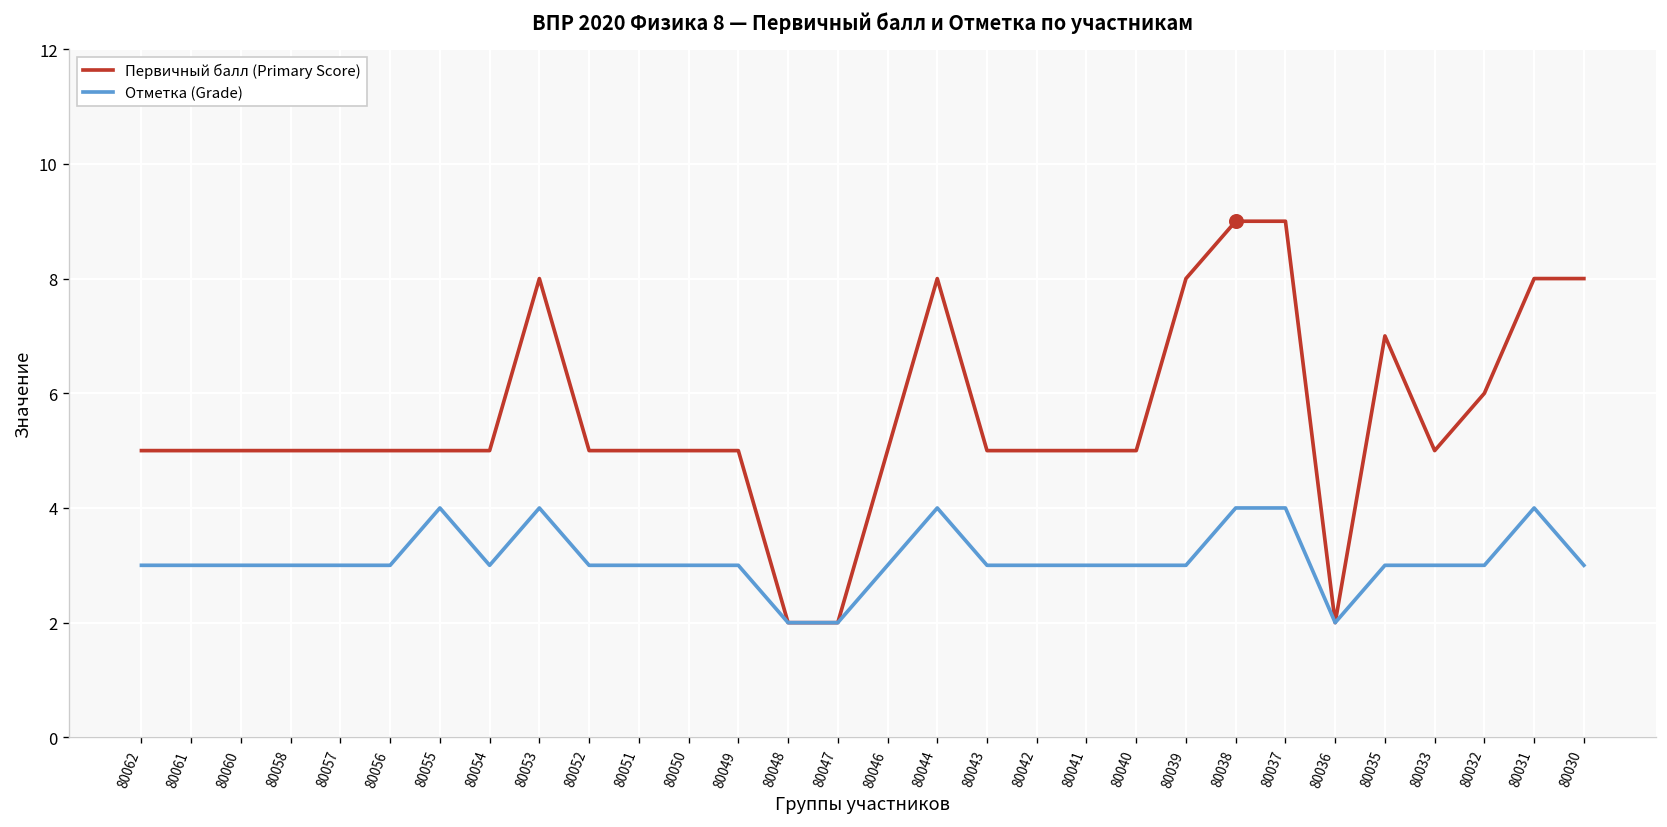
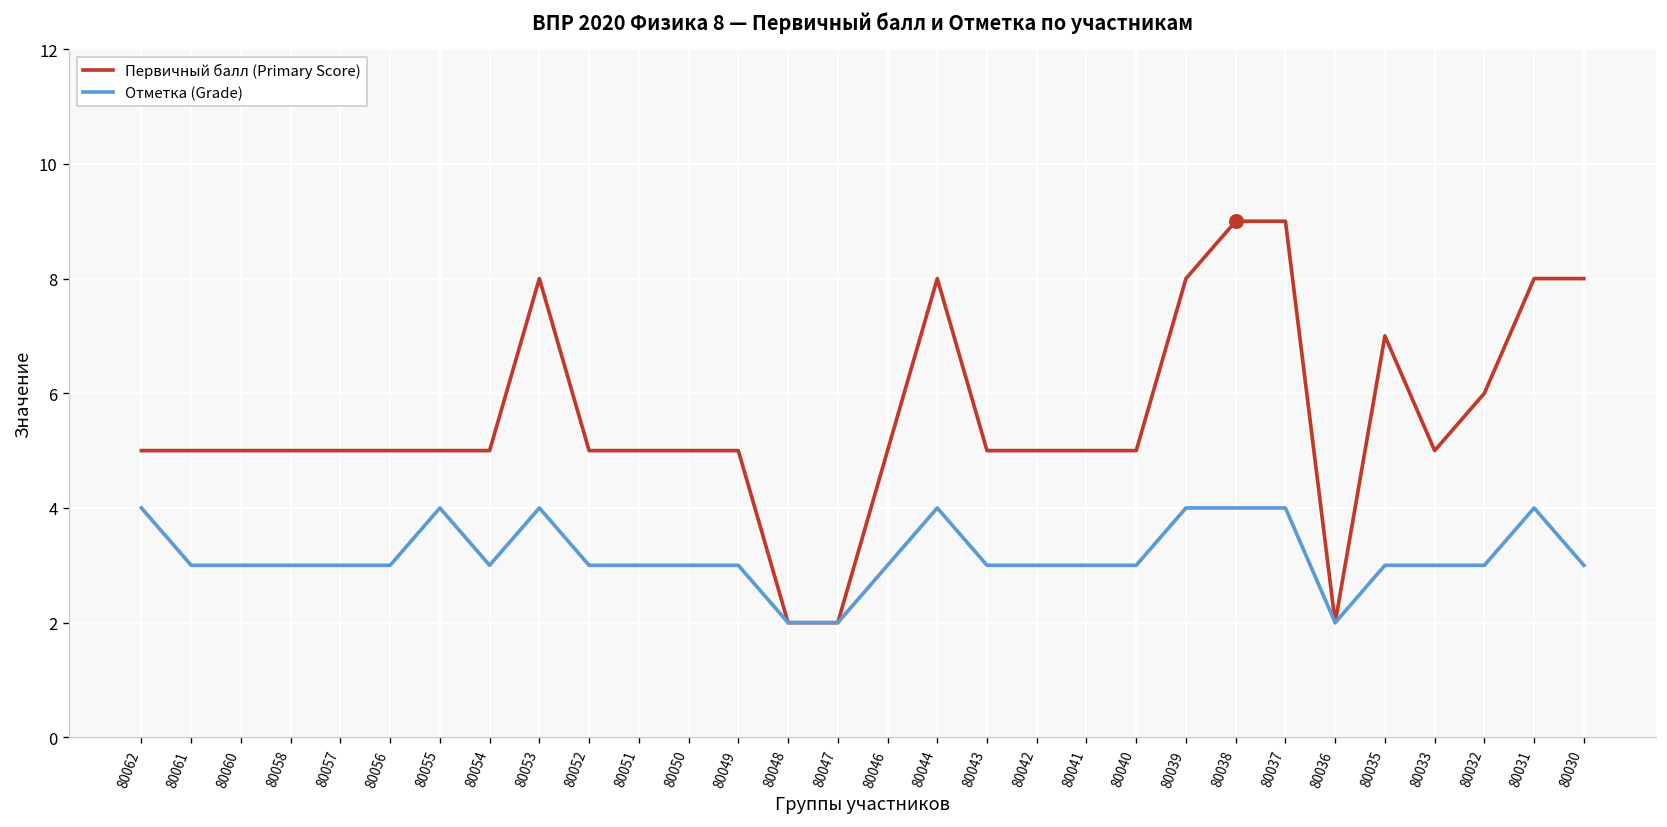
  {
    "Отметка (Grade)": {
-     "80062": 3,
+     "80062": 4,
      "80061": 3,
      "80060": 3,
      "80058": 3,
      "80057": 3,
      "80056": 3,
      "80055": 4,
      "80054": 3,
      "80053": 4,
      "80052": 3,
      "80051": 3,
      "80050": 3,
      "80049": 3,
      "80046": 3,
      "80044": 4,
      "80043": 3,
      "80042": 3,
      "80041": 3,
      "80040": 3,
-     "80039": 3,
+     "80039": 4,
      "80038": 4,
      "80037": 4,
      "80035": 3,
      "80033": 3,
      "80032": 3,
      "80031": 4,
      "80030": 3
    }
  }
